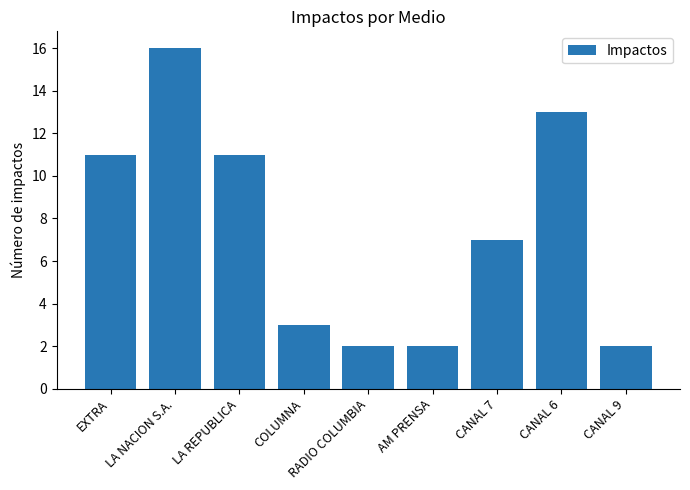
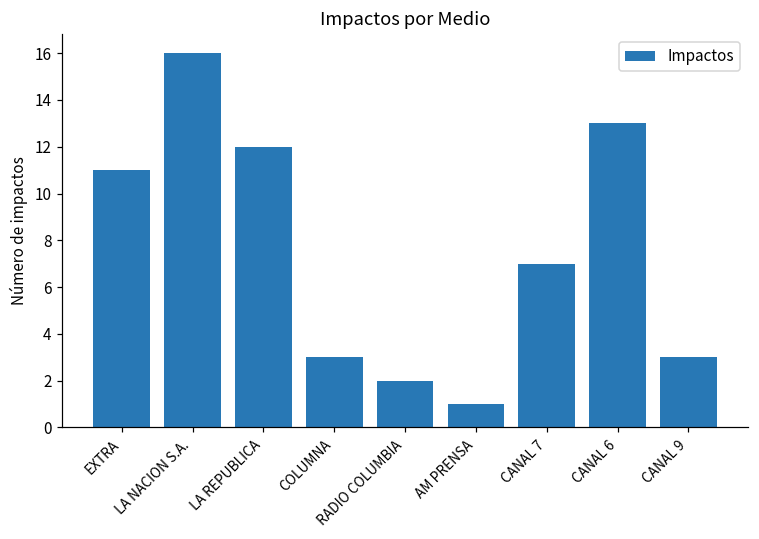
  {
    "EXTRA": 11,
    "LA NACION S.A.": 16,
-   "LA REPUBLICA": 11,
+   "LA REPUBLICA": 12,
    "COLUMNA": 3,
    "RADIO COLUMBIA": 2,
-   "AM PRENSA": 2,
+   "AM PRENSA": 1,
    "CANAL 7": 7,
    "CANAL 6": 13,
-   "CANAL 9": 2
+   "CANAL 9": 3
  }
